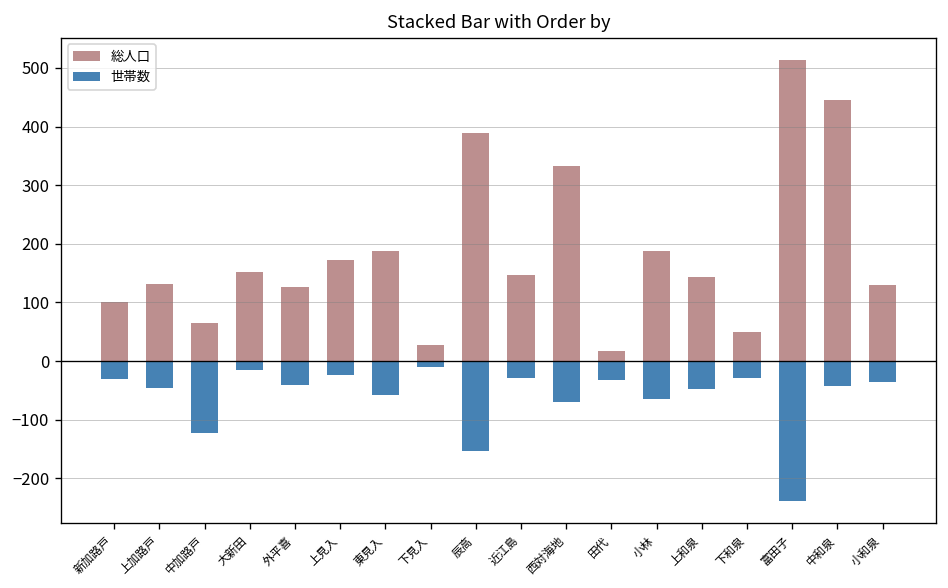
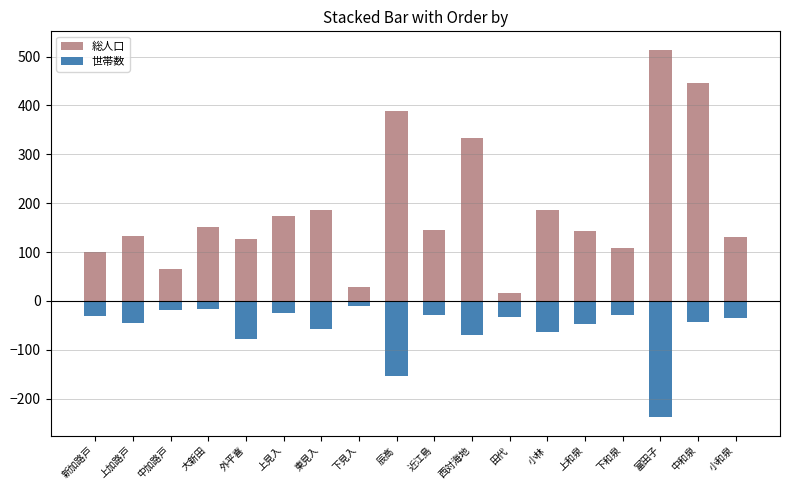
  {
    "総人口": {
      "新加路戸": 100,
      "上加路戸": 130,
      "中加路戸": 70,
      "大新田": 150,
      "外平喜": 130,
      "上見入": 170,
      "東見入": 190,
      "下見入": 30,
      "辰高": 390,
      "近江島": 150,
      "西対海地": 330,
      "田代": 20,
      "小林": 190,
      "上和泉": 140,
-     "下和泉": 50,
+     "下和泉": 110,
      "富田子": 510,
      "中和泉": 450,
      "小和泉": 130
    },
    "世帯数": {
      "新加路戸": -30,
      "上加路戸": -50,
-     "中加路戸": -120,
+     "中加路戸": -20,
      "大新田": -20,
-     "外平喜": -40,
+     "外平喜": -80,
      "上見入": -20,
      "東見入": -60,
      "下見入": -10,
      "辰高": -150,
      "近江島": -30,
      "西対海地": -70,
      "田代": -30,
      "小林": -60,
      "上和泉": -50,
      "下和泉": -30,
      "富田子": -240,
      "中和泉": -40,
      "小和泉": -40
    }
  }
